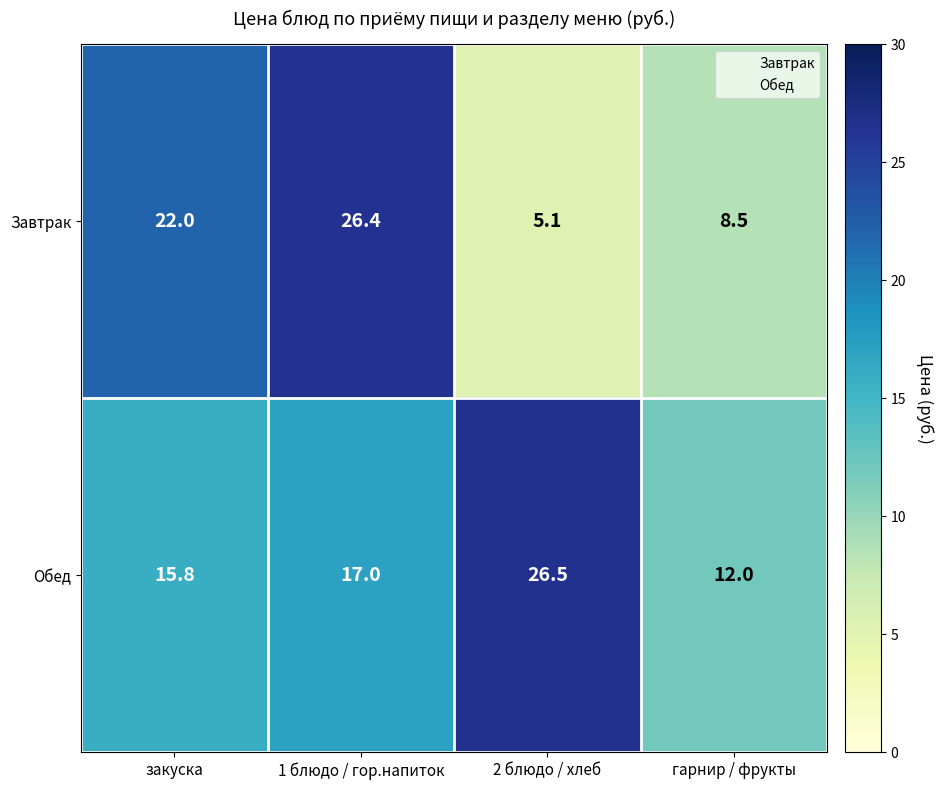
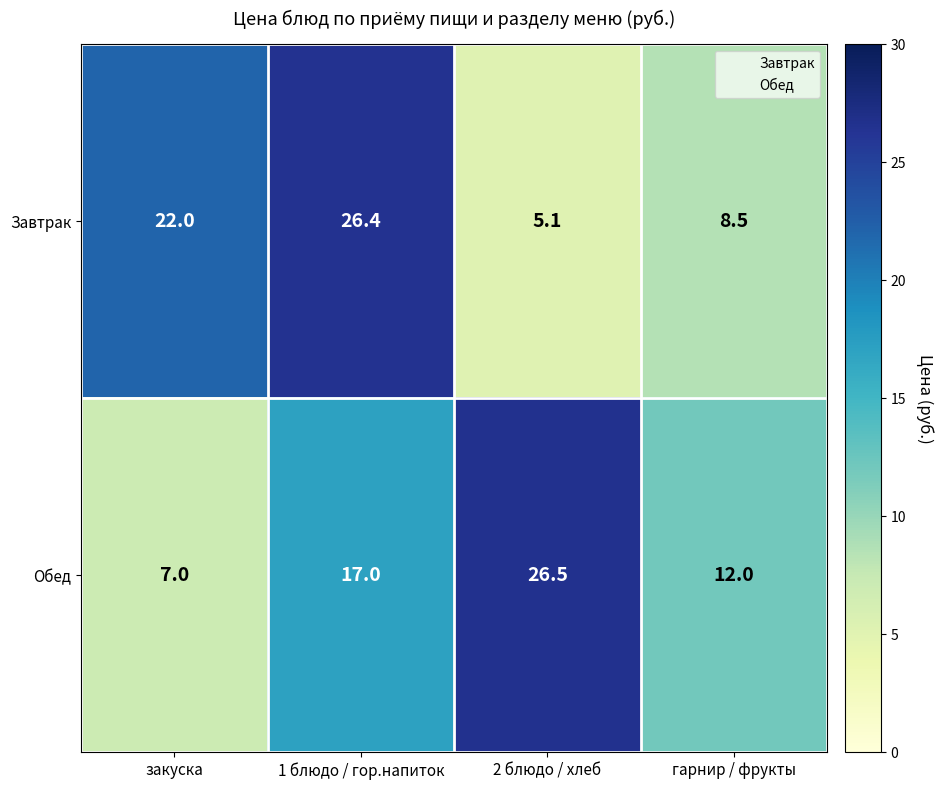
  {
    "Обед": {
-     "закуска": 15.8
+     "закуска": 7.0
    }
  }
